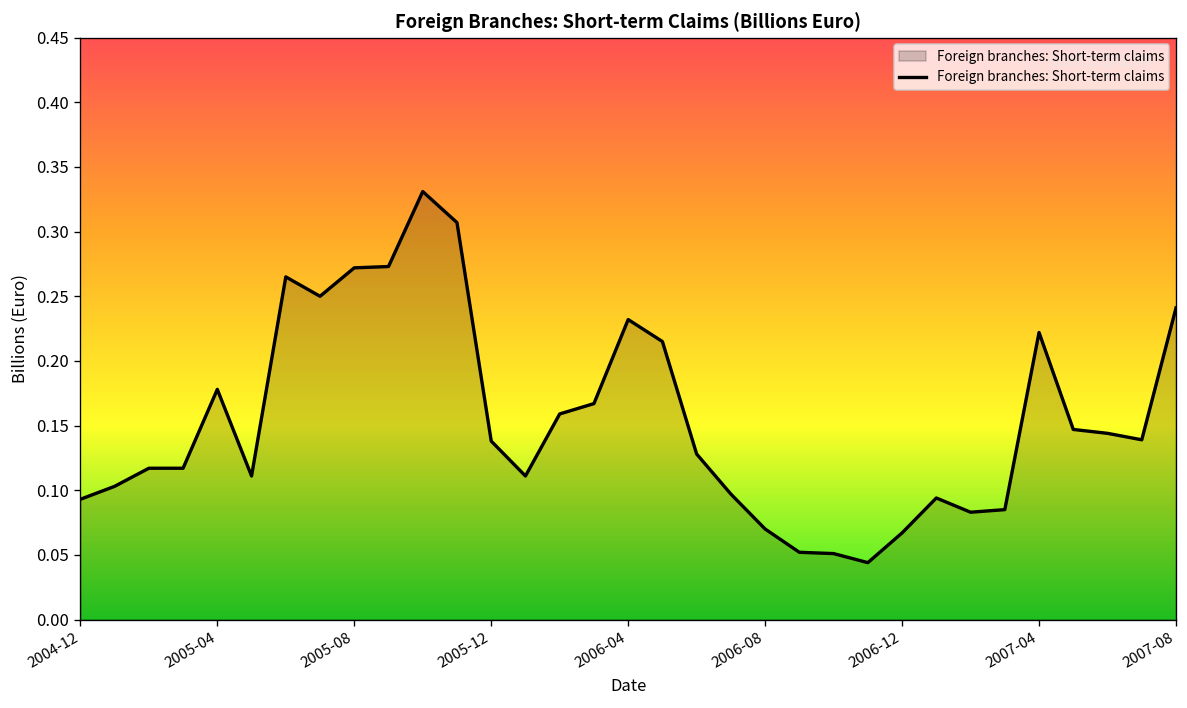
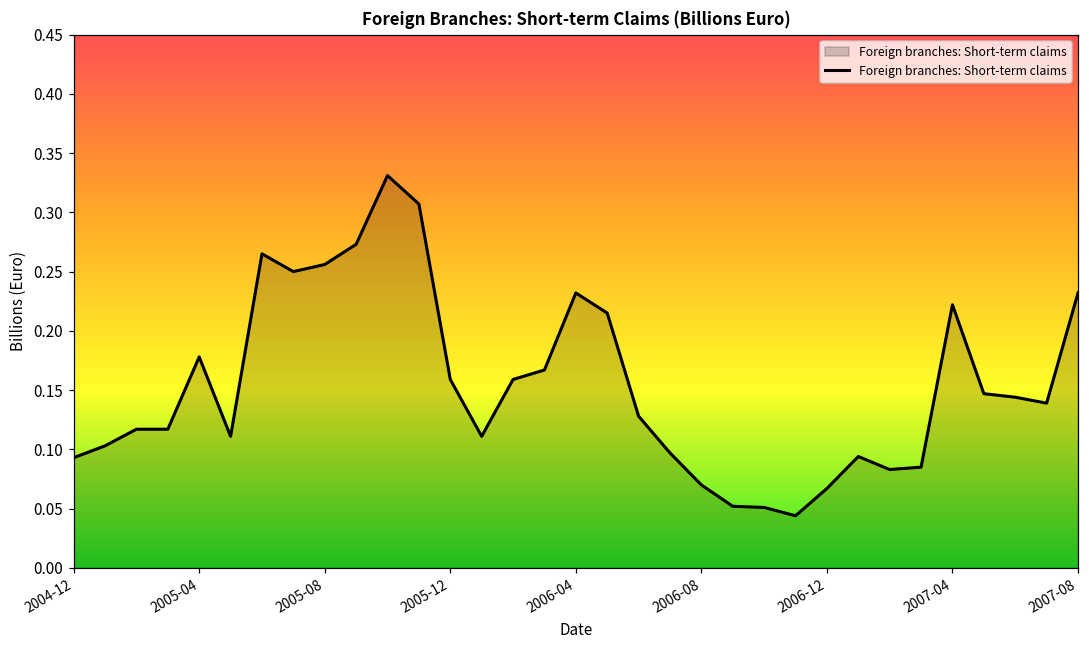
  {
    "2004-12": 0.093,
    "2005-04": 0.178,
-   "2005-08": 0.272,
-   "2005-12": 0.138,
+   "2005-08": 0.256,
+   "2005-12": 0.159,
    "2006-04": 0.232,
    "2006-08": 0.070,
    "2006-12": 0.067,
    "2007-04": 0.222,
-   "2007-08": 0.241
+   "2007-08": 0.232
  }
